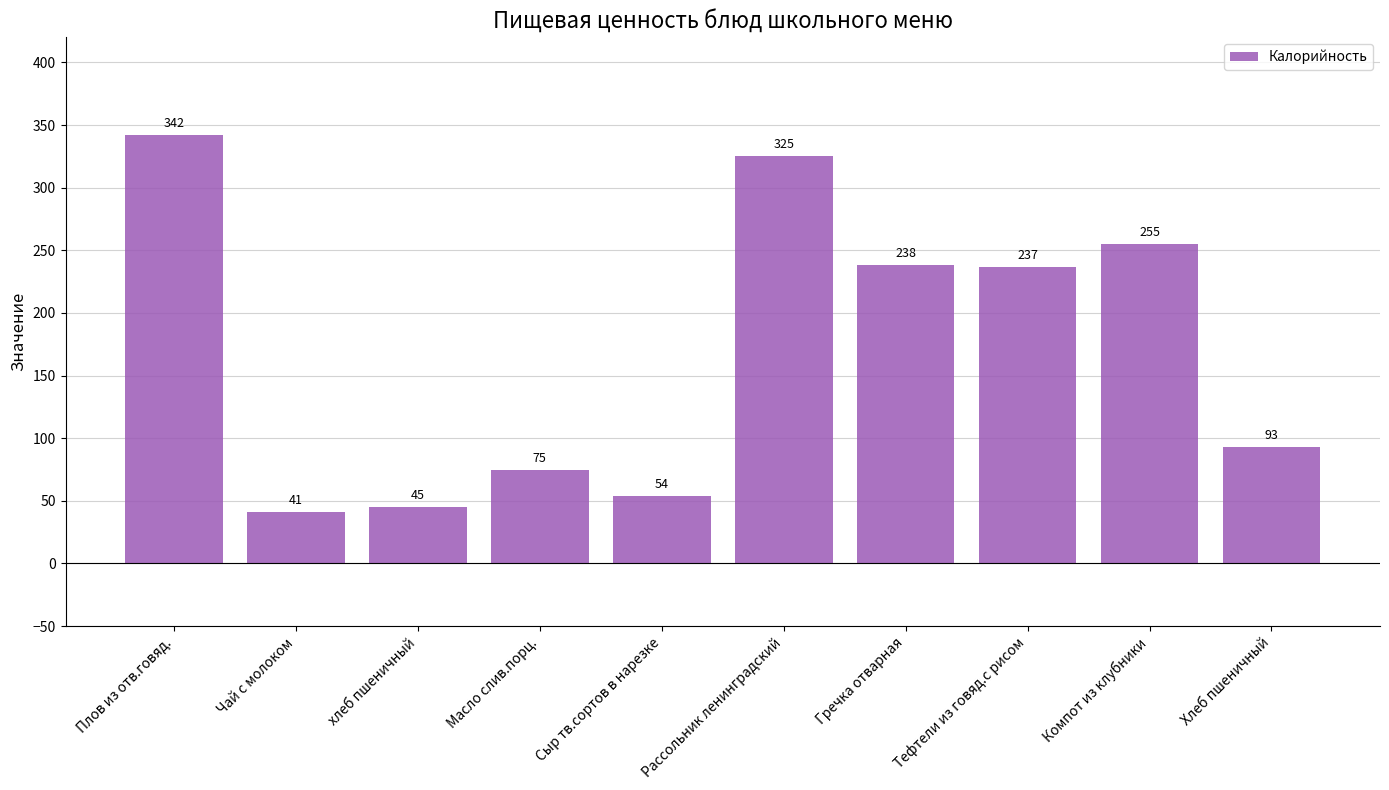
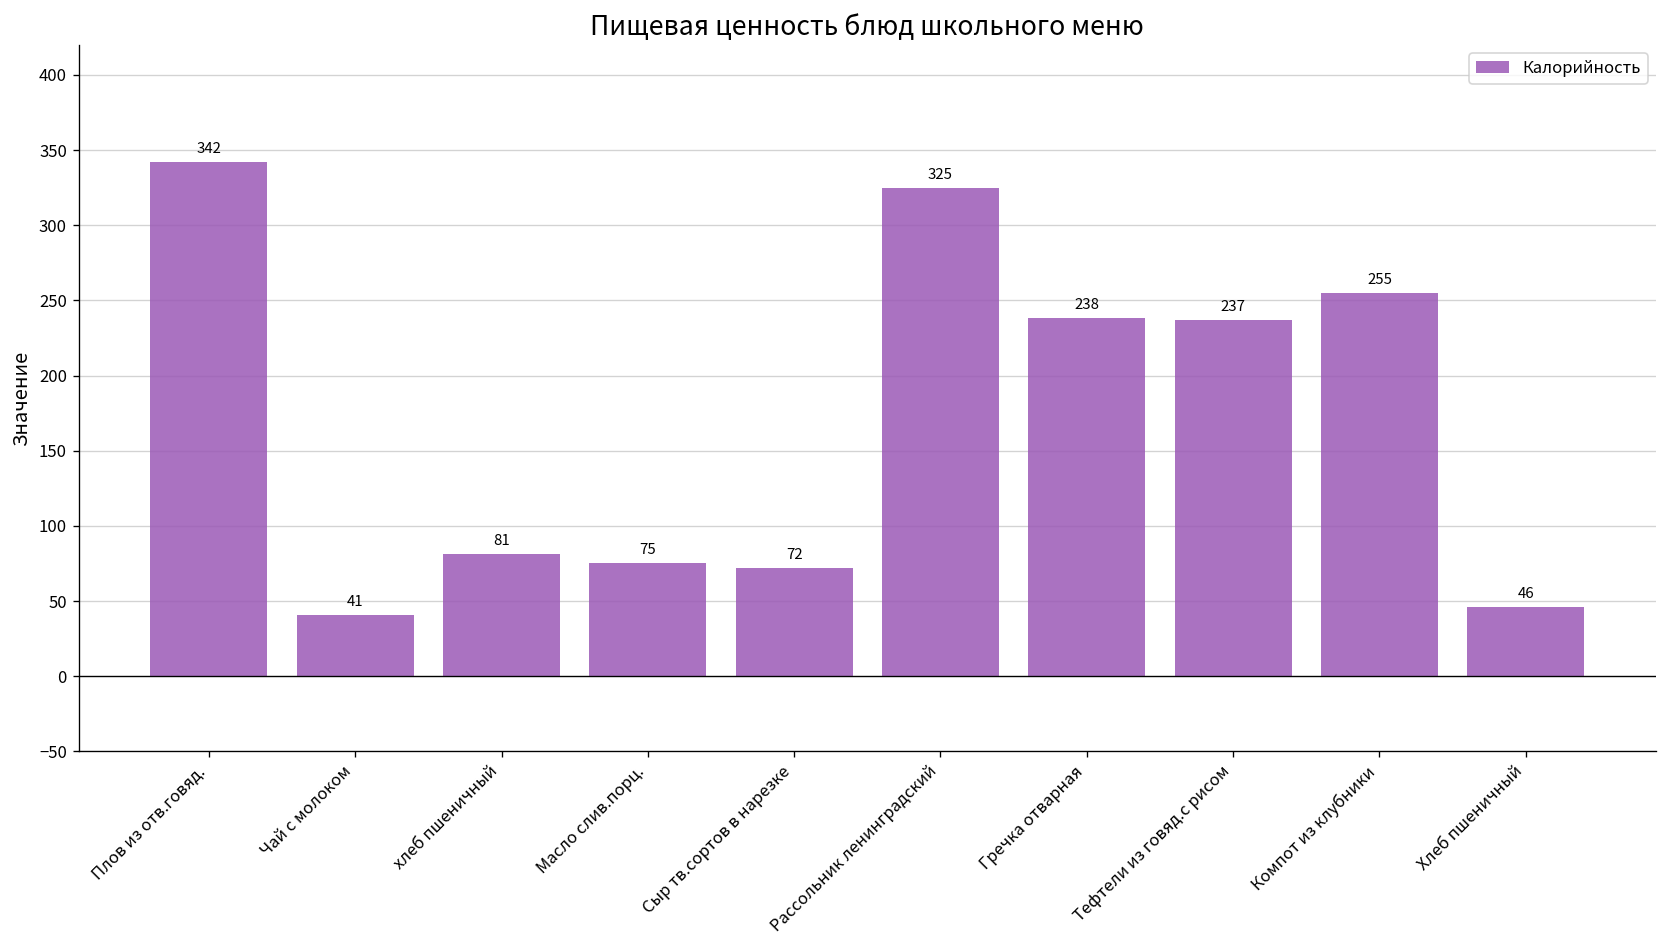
  {
    "Плов из отв.говяд.": 342,
    "Чай с молоком": 41,
-   "хлеб пшеничный": 45,
+   "хлеб пшеничный": 81,
    "Масло слив.порц.": 75,
-   "Сыр тв.сортов в нарезке": 54,
+   "Сыр тв.сортов в нарезке": 72,
    "Рассольник ленинградский": 325,
    "Гречка отварная": 238,
    "Тефтели из говяд.с рисом": 237,
    "Компот из клубники": 255,
-   "Хлеб пшеничный": 93
+   "Хлеб пшеничный": 46
  }
